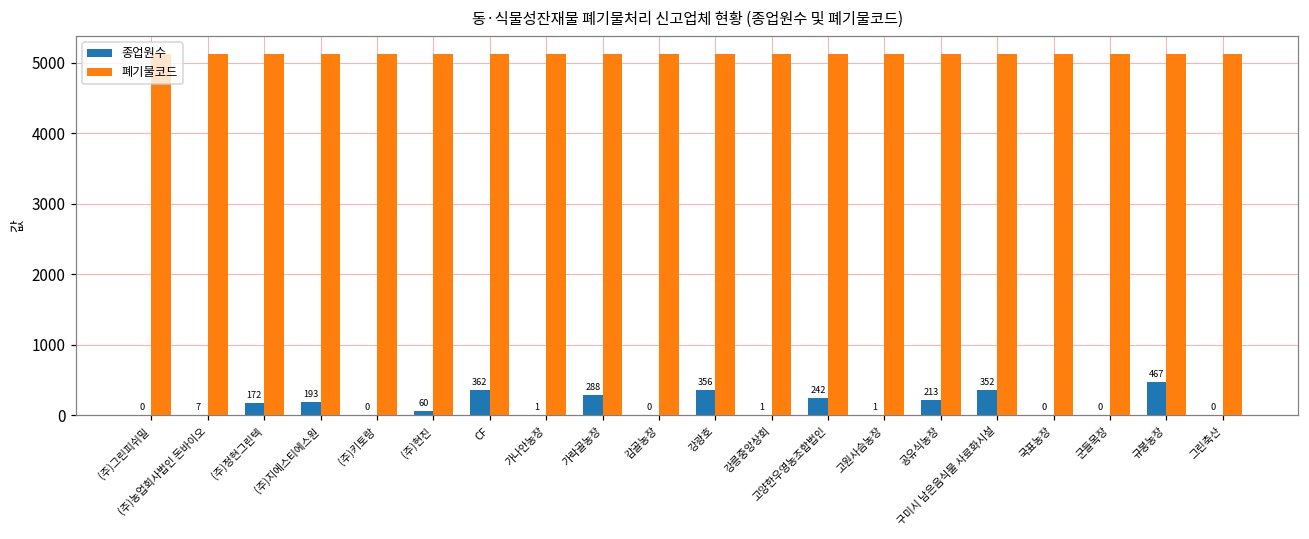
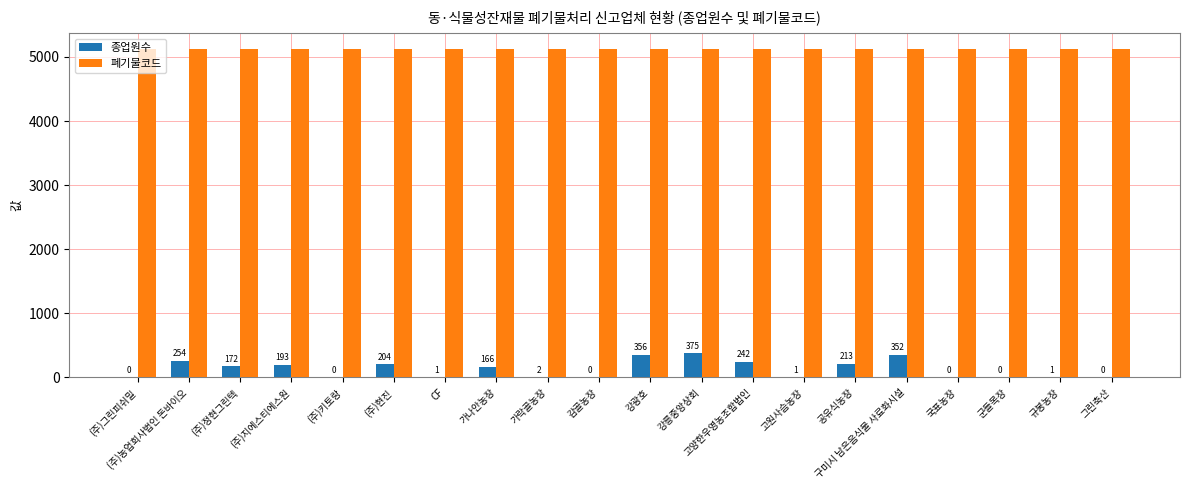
  {
    "종업원수": {
      "(주)그린피쉬밀": 0,
-     "(주)농업회사법인 돈바이오": 7,
+     "(주)농업회사법인 돈바이오": 254,
      "(주)정현그린텍": 172,
      "(주)지에스티에스원": 193,
      "(주)키토랑": 0,
-     "(주)현진": 60,
-     "CF": 362,
-     "가나안농장": 1,
-     "가락골농장": 288,
+     "(주)현진": 204,
+     "CF": 1,
+     "가나안농장": 166,
+     "가락골농장": 2,
      "감골농장": 0,
      "강광호": 356,
-     "강릉중앙상회": 1,
+     "강릉중앙상회": 375,
      "고양한우영농조합법인": 242,
      "고원사슴농장": 1,
      "공유식농장": 213,
      "구미시 남은음식물 사료화시설": 352,
      "국표농장": 0,
      "군들목장": 0,
-     "규봉농장": 467,
+     "규봉농장": 1,
      "그린축산": 0
    },
    "폐기물코드": {
      "(주)농업회사법인 돈바이오": 5100,
      "(주)정현그린텍": 5100,
      "(주)지에스티에스원": 5100,
      "(주)키토랑": 5100,
      "(주)현진": 5100,
      "CF": 5100,
      "가나안농장": 5100,
      "가락골농장": 5100,
      "감골농장": 5100,
      "강광호": 5100,
      "강릉중앙상회": 5100,
      "고양한우영농조합법인": 5100,
      "고원사슴농장": 5100,
      "공유식농장": 5100,
      "구미시 남은음식물 사료화시설": 5100,
      "국표농장": 5100,
      "군들목장": 5100,
      "규봉농장": 5100,
      "그린축산": 5100
    }
  }
